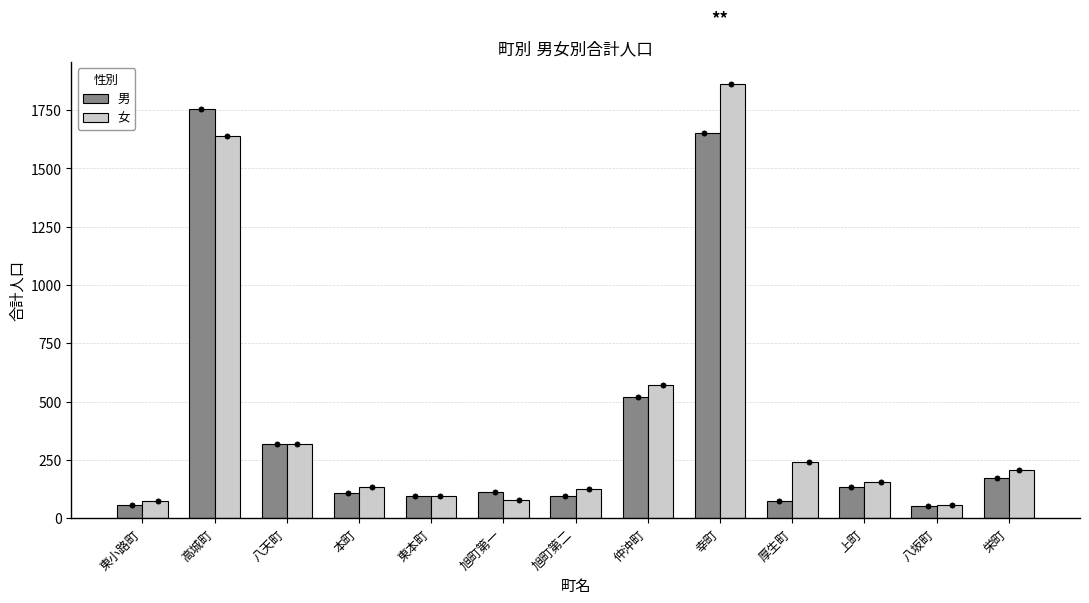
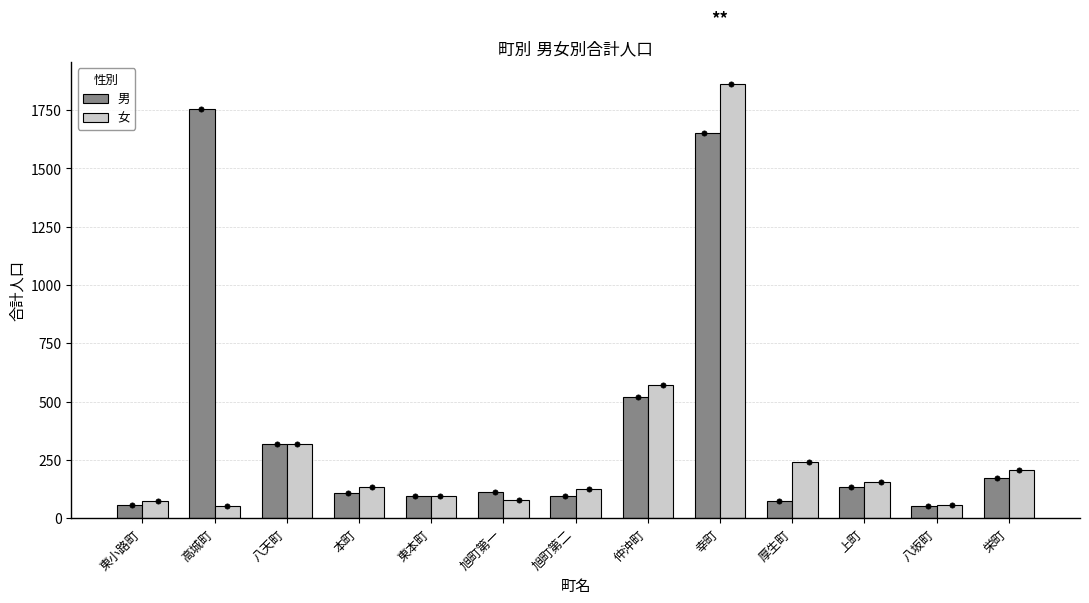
  {
    "男": {
      "東小路町": 60,
      "高城町": 1760,
      "八天町": 320,
      "本町": 110,
      "東本町": 100,
      "旭町第一": 110,
      "旭町第二": 100,
      "仲沖町": 520,
      "幸町": 1650,
      "厚生町": 70,
      "上町": 130,
      "八坂町": 50,
      "栄町": 170
    },
    "女": {
      "東小路町": 70,
-     "高城町": 1640,
+     "高城町": 50,
      "八天町": 320,
      "本町": 140,
      "東本町": 90,
      "旭町第一": 80,
      "旭町第二": 120,
      "仲沖町": 570,
      "幸町": 1860,
      "厚生町": 240,
      "上町": 150,
      "八坂町": 60,
      "栄町": 210
    }
  }
